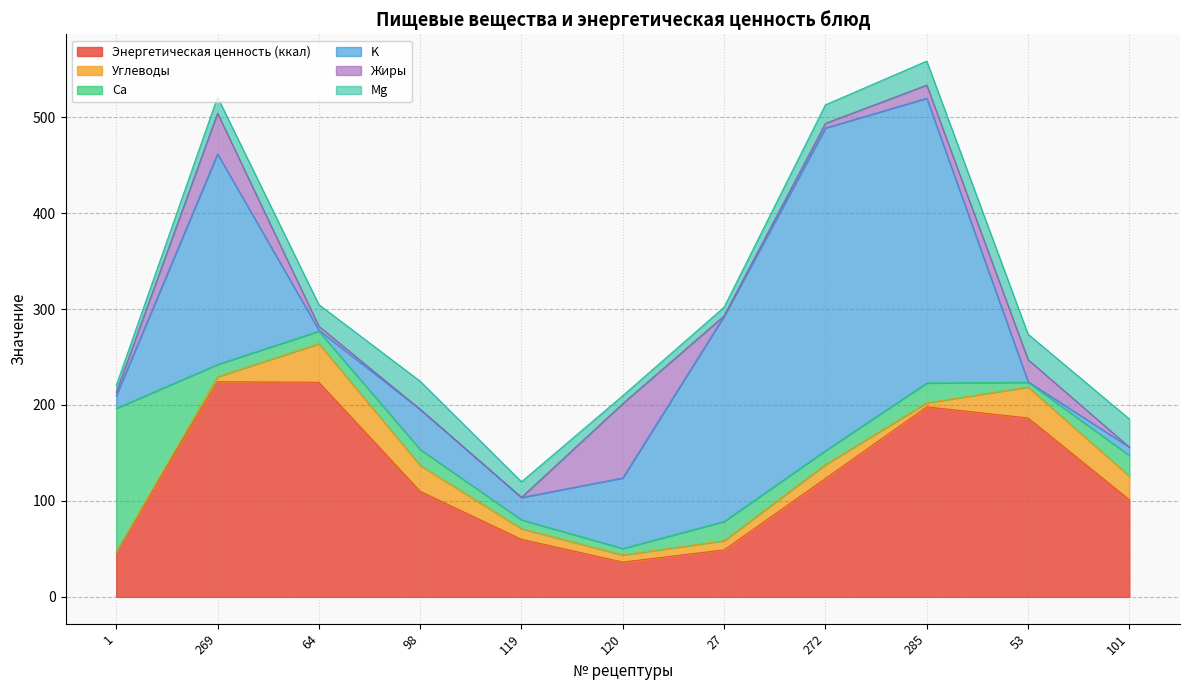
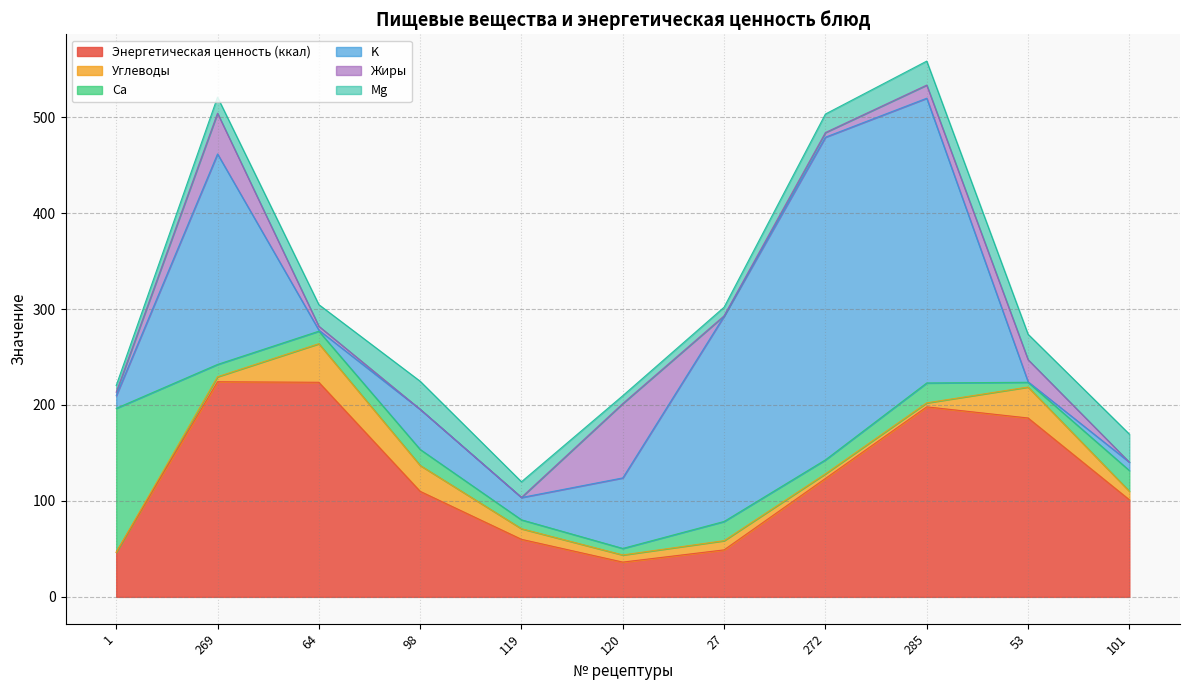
  {
    "Энергетическая ценность (ккал)": {
      "269": 220,
      "64": 220,
      "98": 110,
      "119": 60,
      "120": 40,
      "27": 50,
      "272": 120,
      "285": 200,
      "53": 190,
      "101": 100
    },
    "Углеводы": {
      "269": 10,
      "64": 40,
      "98": 30,
      "119": 10,
      "120": 10,
      "27": 10,
-     "272": 10,
+     "272": 0,
      "285": 0,
      "53": 30,
-     "101": 20
+     "101": 10
    },
    "K": {
      "1": 10,
      "269": 220,
      "120": 70,
      "272": 340,
      "285": 300
    },
    "Жиры": {
      "1": 0,
      "269": 40,
      "64": 0,
      "120": 80,
      "272": 0,
      "285": 10,
      "53": 20
    }
  }
